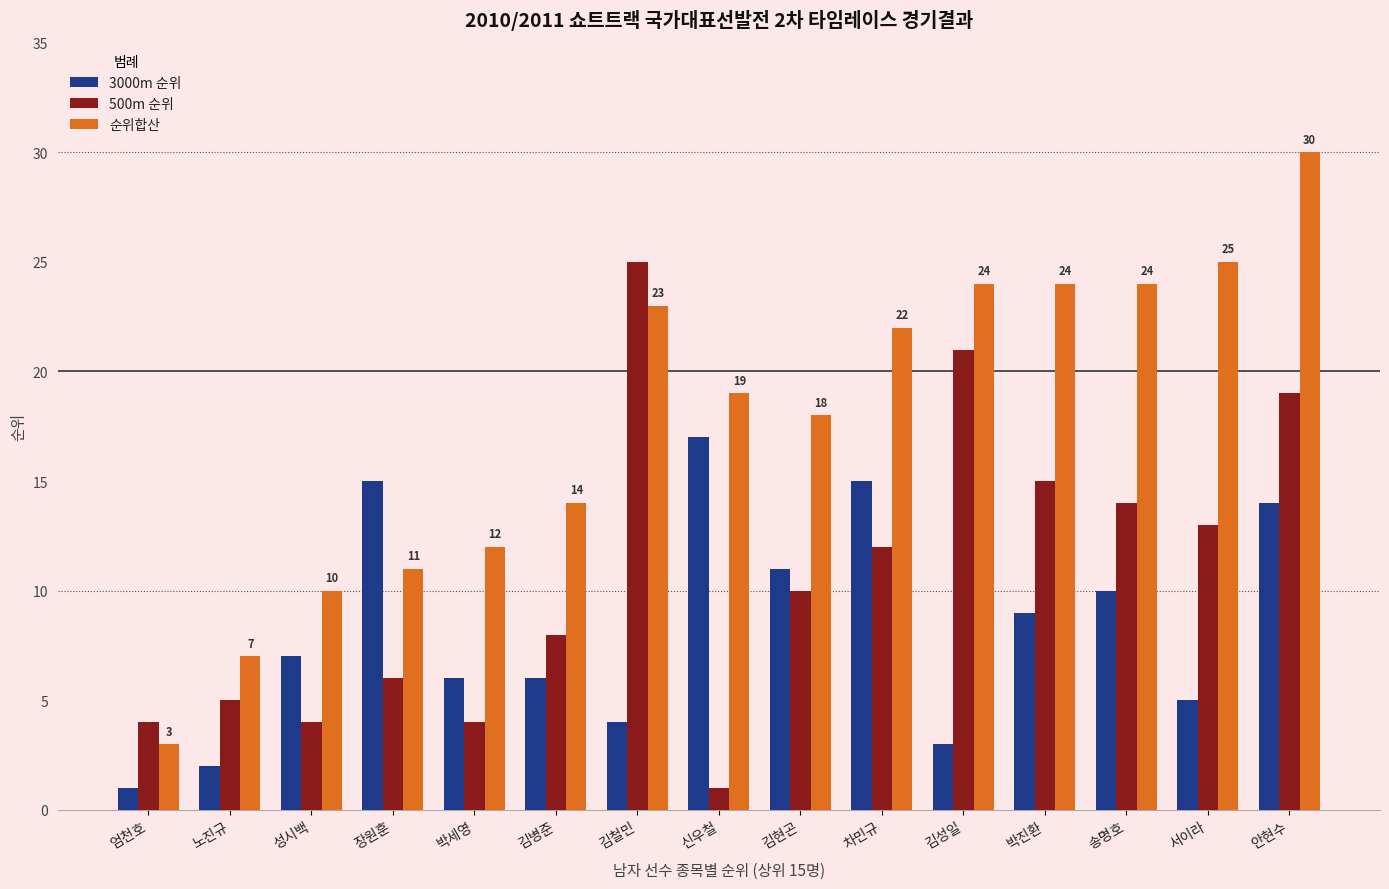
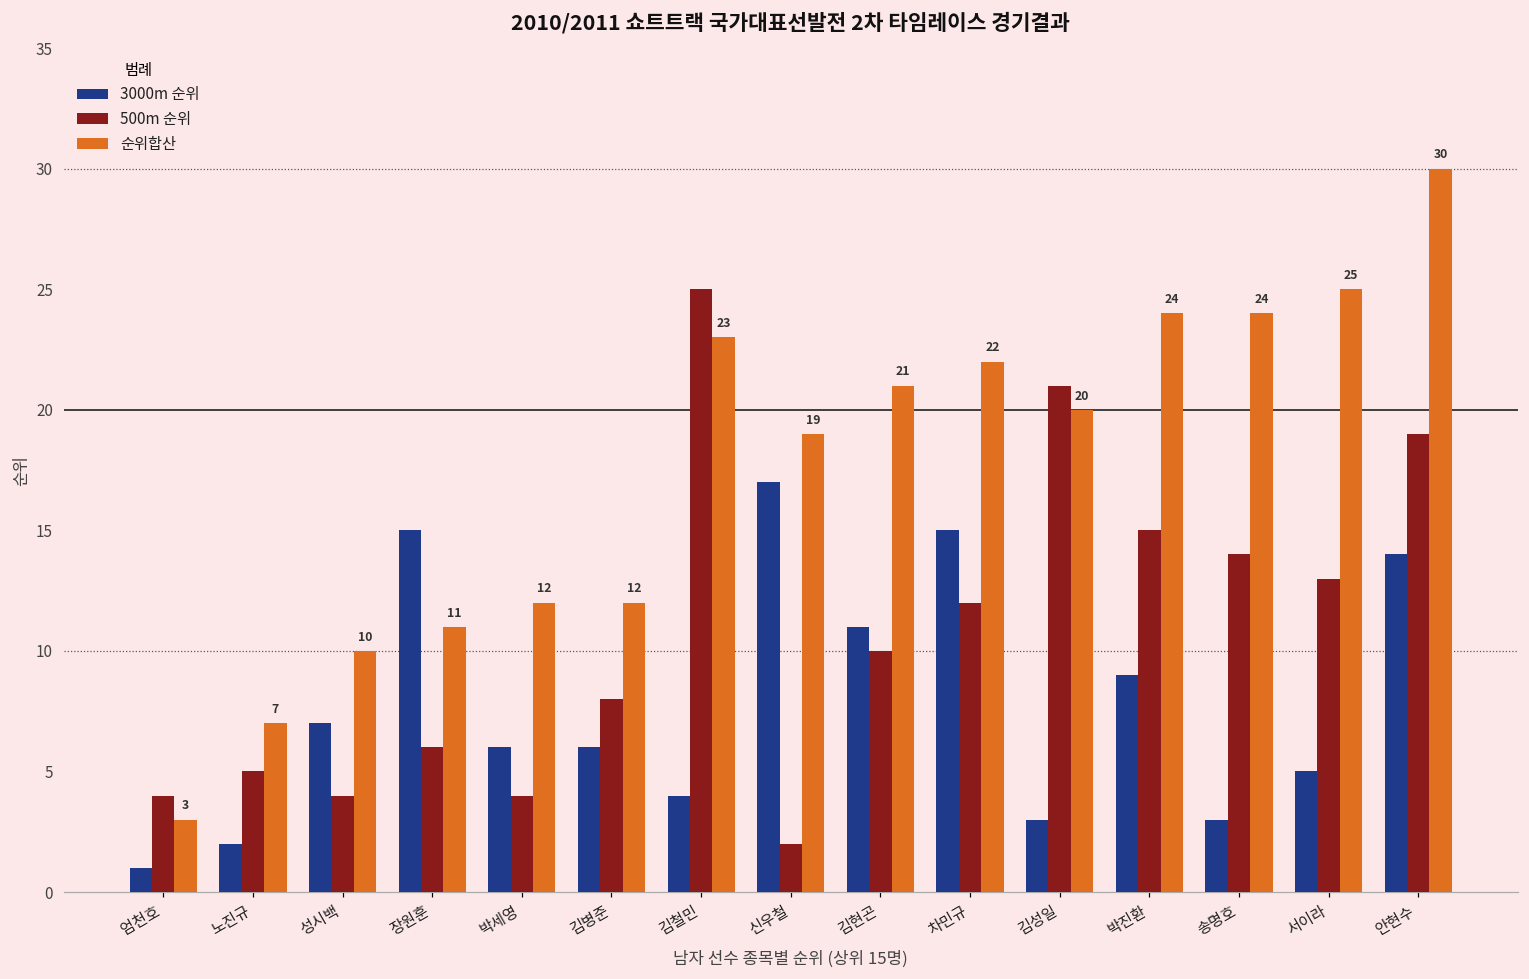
  {
    "3000m 순위": {
      "엄천호": 1,
      "노진규": 2,
      "성시백": 7,
      "장원훈": 15,
      "박세영": 6,
      "김병준": 6,
      "김철민": 4,
      "신우철": 17,
      "김현곤": 11,
      "차민규": 15,
      "김성일": 3,
      "박진환": 9,
-     "송명호": 10,
+     "송명호": 3,
      "서이라": 5,
      "안현수": 14
    },
    "500m 순위": {
      "엄천호": 4,
      "노진규": 5,
      "성시백": 4,
      "장원훈": 6,
      "박세영": 4,
      "김병준": 8,
      "김철민": 25,
-     "신우철": 1,
+     "신우철": 2,
      "김현곤": 10,
      "차민규": 12,
      "김성일": 21,
      "박진환": 15,
      "송명호": 14,
      "서이라": 13,
      "안현수": 19
    },
    "순위합산": {
      "엄천호": 3,
      "노진규": 7,
      "성시백": 10,
      "장원훈": 11,
      "박세영": 12,
-     "김병준": 14,
+     "김병준": 12,
      "김철민": 23,
      "신우철": 19,
-     "김현곤": 18,
+     "김현곤": 21,
      "차민규": 22,
-     "김성일": 24,
+     "김성일": 20,
      "박진환": 24,
      "송명호": 24,
      "서이라": 25,
      "안현수": 30
    }
  }
